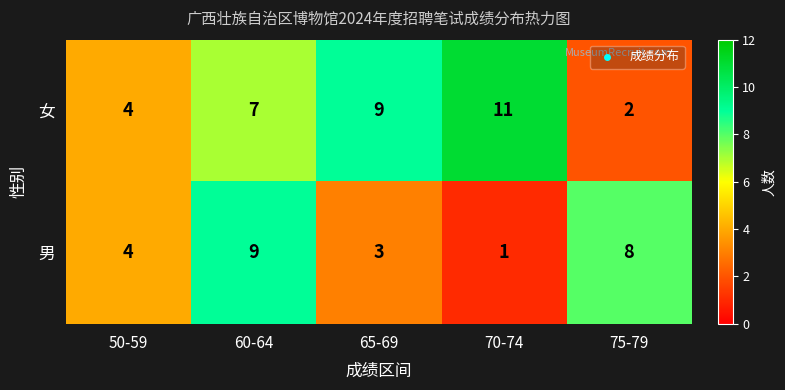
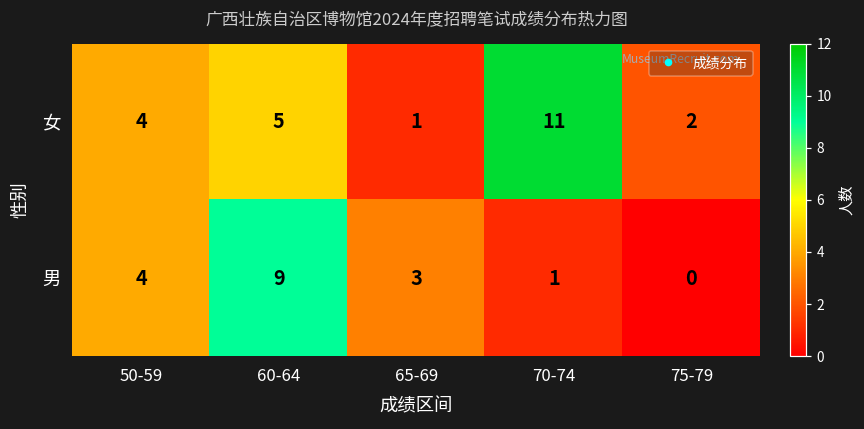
  {
    "女": {
      "50-59": 4,
-     "60-64": 7,
-     "65-69": 9,
+     "60-64": 5,
+     "65-69": 1,
      "70-74": 11,
      "75-79": 2
    },
    "男": {
      "50-59": 4,
      "60-64": 9,
      "65-69": 3,
      "70-74": 1,
-     "75-79": 8
+     "75-79": 0
    }
  }
